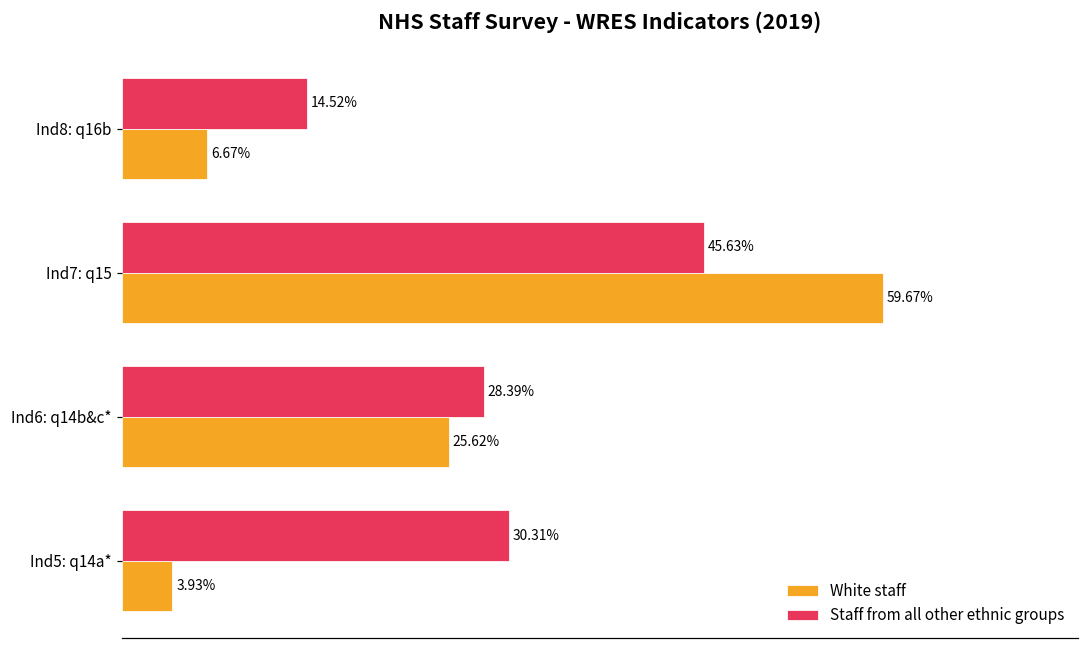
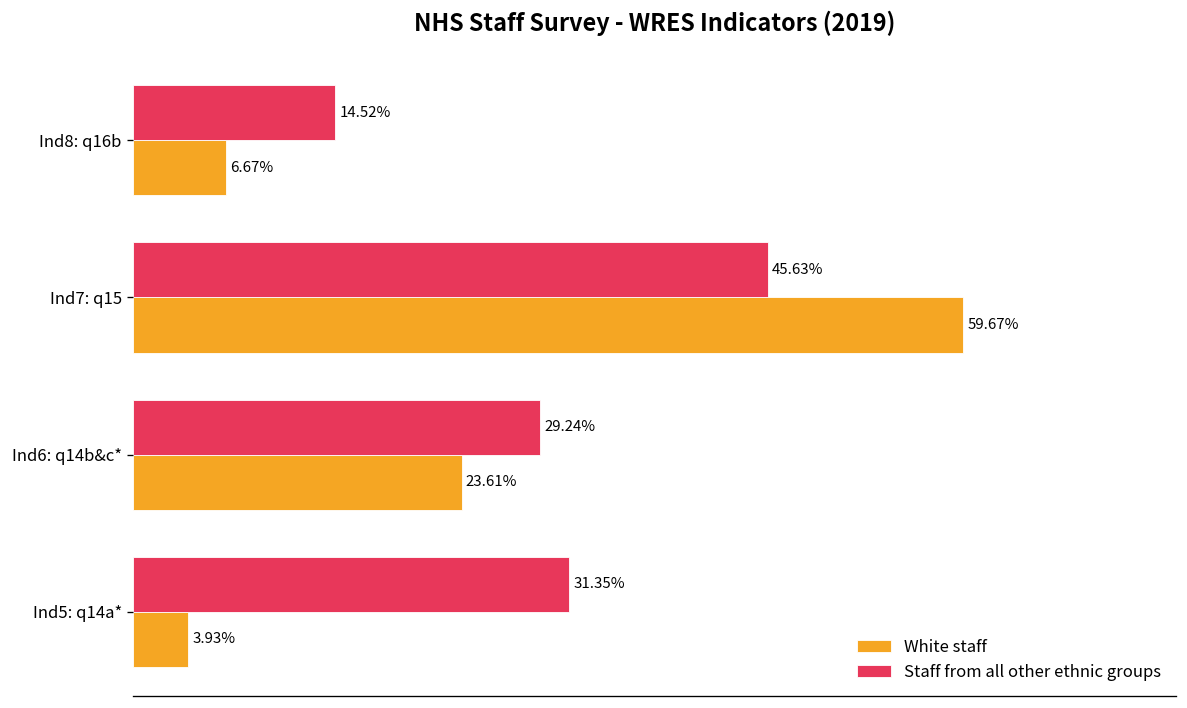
  {
    "White staff": {
      "Ind8: q16b": "6.67%",
      "Ind7: q15": "59.67%",
-     "Ind6: q14b&c*": "25.62%",
+     "Ind6: q14b&c*": "23.61%",
      "Ind5: q14a*": "3.93%"
    },
    "Staff from all other ethnic groups": {
      "Ind8: q16b": "14.52%",
      "Ind7: q15": "45.63%",
-     "Ind6: q14b&c*": "28.39%",
-     "Ind5: q14a*": "30.31%"
+     "Ind6: q14b&c*": "29.24%",
+     "Ind5: q14a*": "31.35%"
    }
  }
